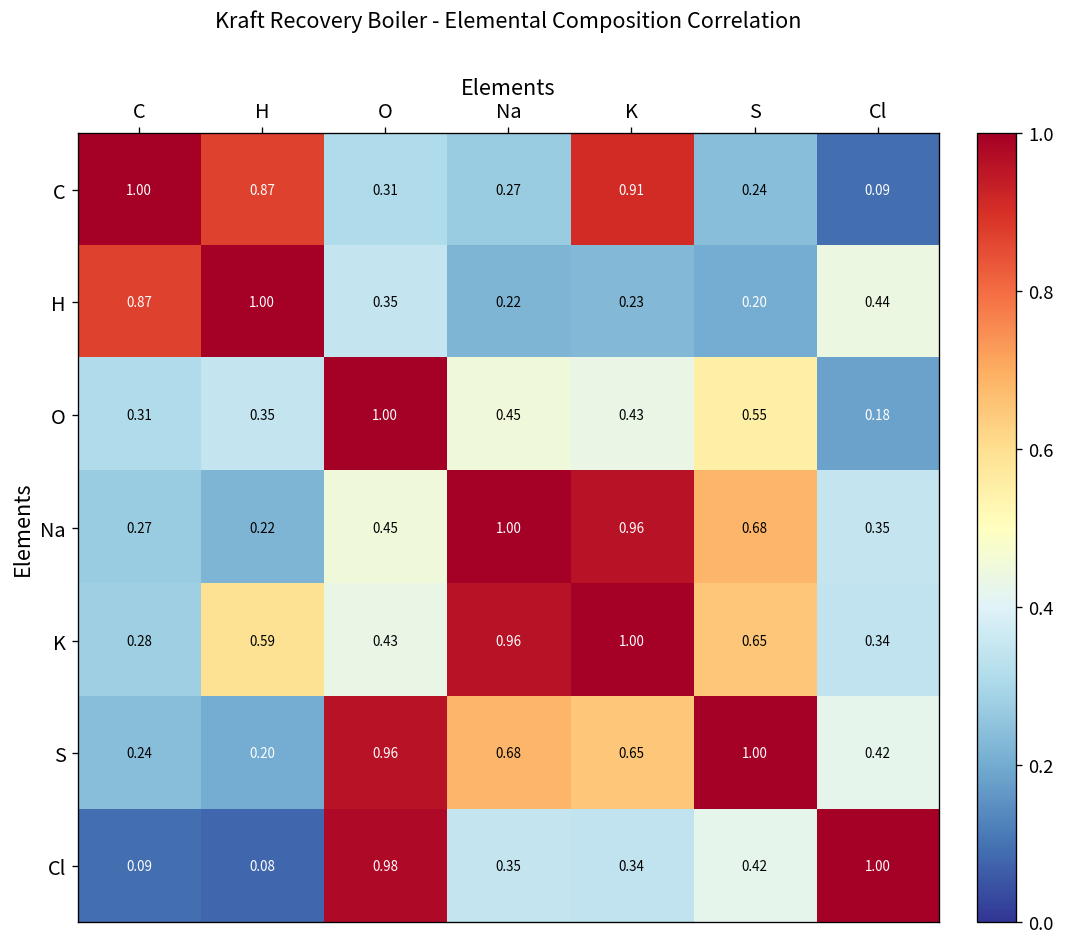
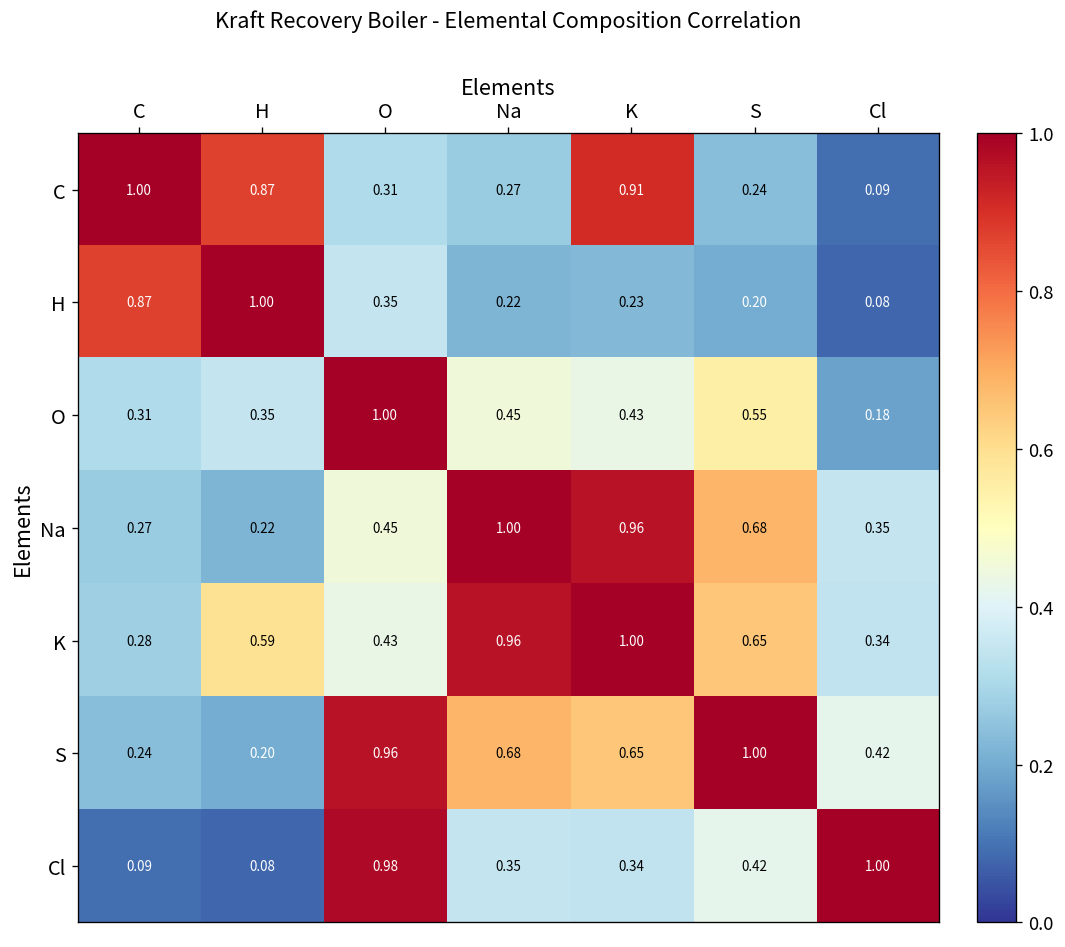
  {
    "C": {
      "C": 1.00,
      "H": 0.87,
      "O": 0.31,
      "Na": 0.27,
      "K": 0.91,
      "S": 0.24,
      "Cl": 0.09
    },
    "H": {
      "C": 0.87,
      "H": 1.00,
      "O": 0.35,
      "Na": 0.22,
      "K": 0.23,
      "S": 0.20,
-     "Cl": 0.44
+     "Cl": 0.08
    },
    "O": {
      "C": 0.31,
      "H": 0.35,
      "O": 1.00,
      "Na": 0.45,
      "K": 0.43,
      "S": 0.55,
      "Cl": 0.18
    },
    "Na": {
      "C": 0.27,
      "H": 0.22,
      "O": 0.45,
      "Na": 1.00,
      "K": 0.96,
      "S": 0.68,
      "Cl": 0.35
    },
    "K": {
      "C": 0.28,
      "H": 0.59,
      "O": 0.43,
      "Na": 0.96,
      "K": 1.00,
      "S": 0.65,
      "Cl": 0.34
    },
    "S": {
      "C": 0.24,
      "H": 0.20,
      "O": 0.96,
      "Na": 0.68,
      "K": 0.65,
      "S": 1.00,
      "Cl": 0.42
    },
    "Cl": {
      "C": 0.09,
      "H": 0.08,
      "O": 0.98,
      "Na": 0.35,
      "K": 0.34,
      "S": 0.42,
      "Cl": 1.00
    }
  }
